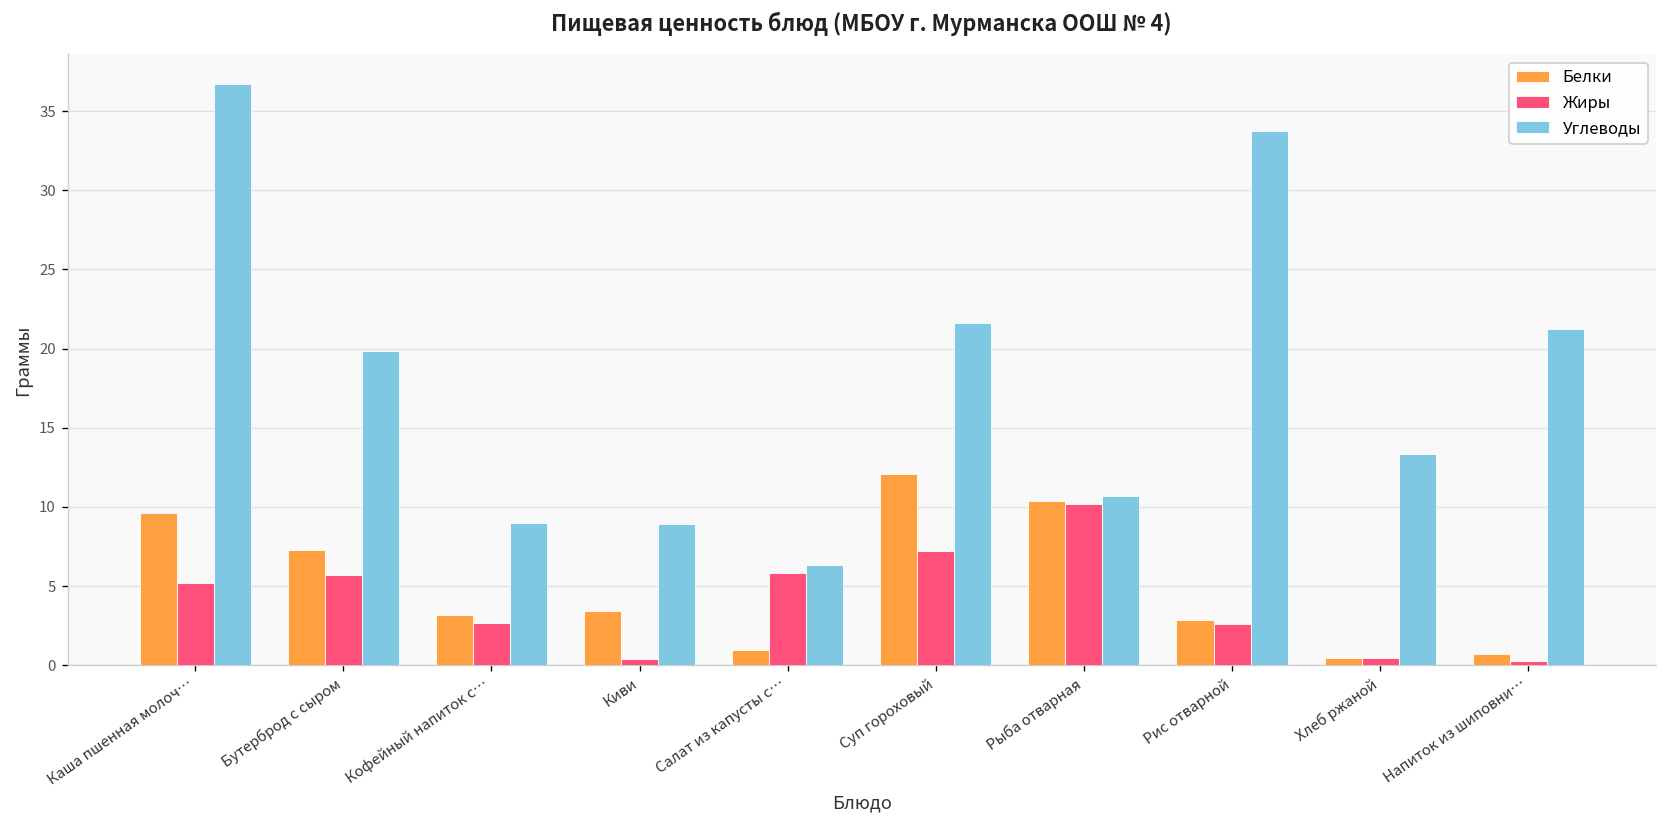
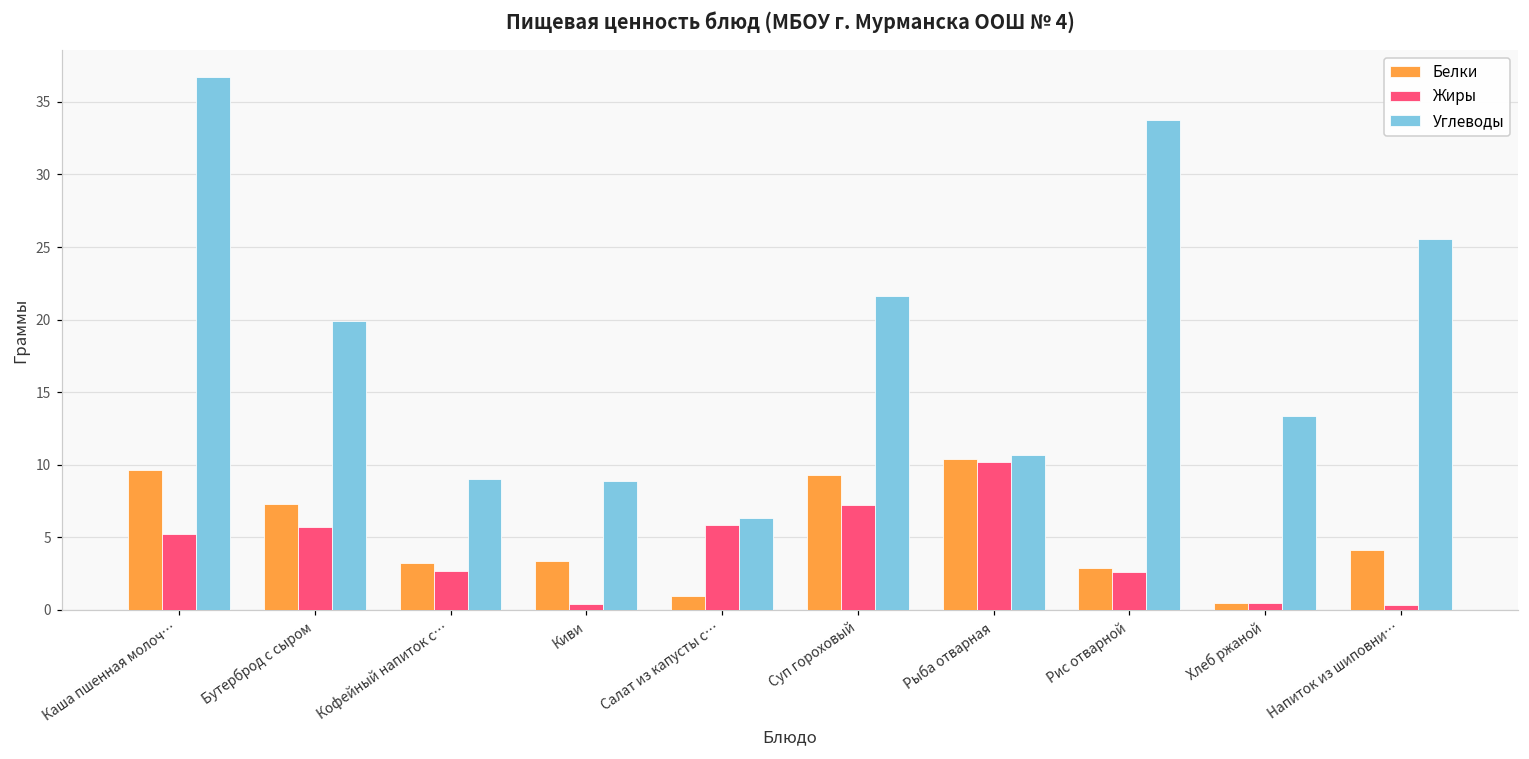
  {
    "Белки": {
      "Каша пшенная молоч…": 9.6,
      "Бутерброд с сыром": 7.3,
      "Кофейный напиток с…": 3.2,
      "Киви": 3.4,
      "Салат из капусты с…": 1.0,
-     "Суп гороховый": 12.1,
+     "Суп гороховый": 9.3,
      "Рыба отварная": 10.4,
      "Рис отварной": 2.9,
      "Хлеб ржаной": 0.5,
-     "Напиток из шиповни…": 0.7
+     "Напиток из шиповни…": 4.1
    },
    "Жиры": {
      "Каша пшенная молоч…": 5.2,
      "Бутерброд с сыром": 5.7,
      "Кофейный напиток с…": 2.7,
      "Киви": 0.4,
      "Салат из капусты с…": 5.9,
      "Суп гороховый": 7.2,
      "Рыба отварная": 10.2,
      "Рис отварной": 2.6,
      "Хлеб ржаной": 0.5,
      "Напиток из шиповни…": 0.3
    },
    "Углеводы": {
      "Каша пшенная молоч…": 36.7,
      "Бутерброд с сыром": 19.9,
      "Кофейный напиток с…": 9.0,
      "Киви": 8.9,
      "Салат из капусты с…": 6.3,
      "Суп гороховый": 21.6,
      "Рыба отварная": 10.7,
      "Рис отварной": 33.8,
      "Хлеб ржаной": 13.4,
-     "Напиток из шиповни…": 21.2
+     "Напиток из шиповни…": 25.6
    }
  }
